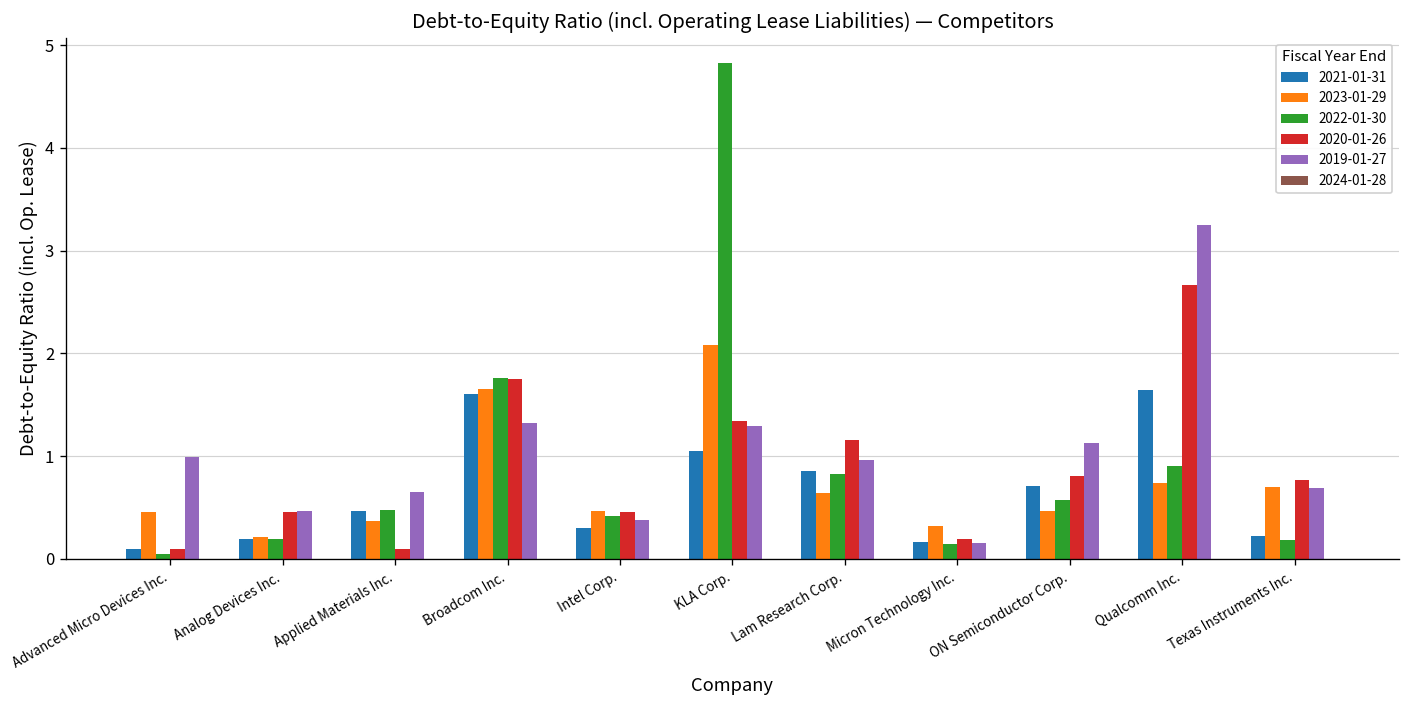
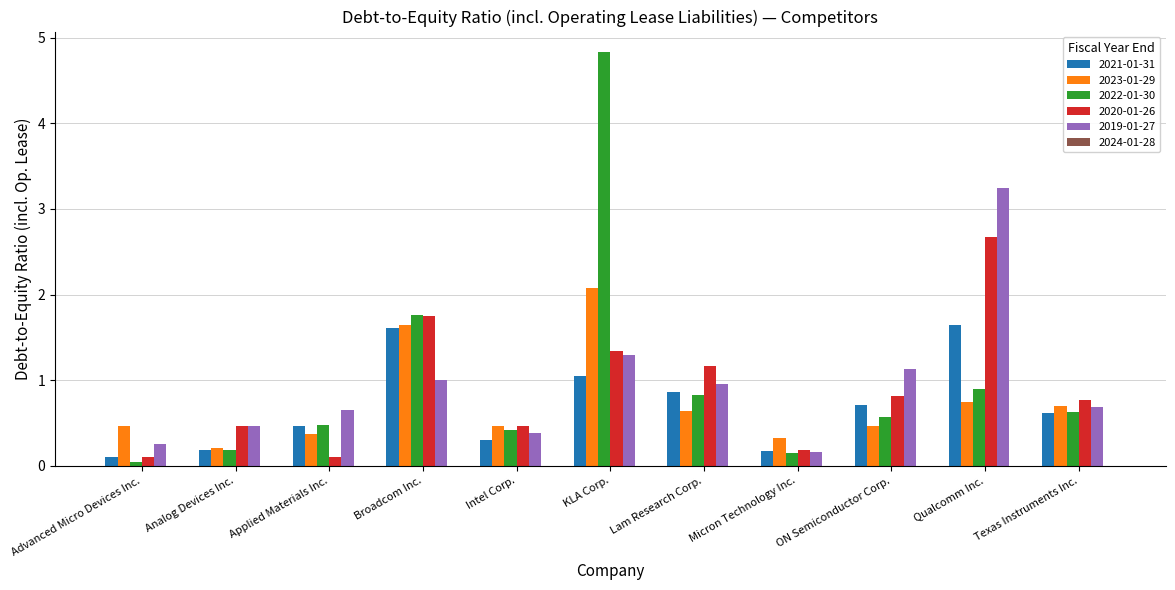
  {
    "2021-01-31": {
      "Advanced Micro Devices Inc.": 0.1,
      "Analog Devices Inc.": 0.2,
      "Applied Materials Inc.": 0.5,
      "Broadcom Inc.": 1.6,
      "Intel Corp.": 0.3,
      "KLA Corp.": 1.1,
      "Lam Research Corp.": 0.9,
      "Micron Technology Inc.": 0.2,
      "ON Semiconductor Corp.": 0.7,
      "Qualcomm Inc.": 1.6,
-     "Texas Instruments Inc.": 0.2
+     "Texas Instruments Inc.": 0.6
    },
    "2023-01-29": {
      "Advanced Micro Devices Inc.": 0.5,
      "Analog Devices Inc.": 0.2,
      "Applied Materials Inc.": 0.4,
      "Broadcom Inc.": 1.7,
      "Intel Corp.": 0.5,
      "KLA Corp.": 2.1,
      "Lam Research Corp.": 0.6,
      "Micron Technology Inc.": 0.3,
      "ON Semiconductor Corp.": 0.5,
      "Qualcomm Inc.": 0.7,
      "Texas Instruments Inc.": 0.7
    },
    "2022-01-30": {
      "Advanced Micro Devices Inc.": 0.1,
      "Analog Devices Inc.": 0.2,
      "Applied Materials Inc.": 0.5,
      "Broadcom Inc.": 1.8,
      "Intel Corp.": 0.4,
      "KLA Corp.": 4.8,
      "Lam Research Corp.": 0.8,
      "Micron Technology Inc.": 0.2,
      "ON Semiconductor Corp.": 0.6,
      "Qualcomm Inc.": 0.9,
-     "Texas Instruments Inc.": 0.2
+     "Texas Instruments Inc.": 0.6
    },
    "2020-01-26": {
      "Advanced Micro Devices Inc.": 0.1,
      "Analog Devices Inc.": 0.5,
      "Applied Materials Inc.": 0.1,
      "Broadcom Inc.": 1.8,
      "Intel Corp.": 0.5,
      "KLA Corp.": 1.3,
      "Lam Research Corp.": 1.2,
      "Micron Technology Inc.": 0.2,
      "ON Semiconductor Corp.": 0.8,
      "Qualcomm Inc.": 2.7,
      "Texas Instruments Inc.": 0.8
    },
    "2019-01-27": {
-     "Advanced Micro Devices Inc.": 1.0,
+     "Advanced Micro Devices Inc.": 0.3,
      "Analog Devices Inc.": 0.5,
      "Applied Materials Inc.": 0.7,
-     "Broadcom Inc.": 1.3,
+     "Broadcom Inc.": 1.0,
      "Intel Corp.": 0.4,
      "KLA Corp.": 1.3,
      "Lam Research Corp.": 1.0,
      "Micron Technology Inc.": 0.2,
      "ON Semiconductor Corp.": 1.1,
      "Qualcomm Inc.": 3.3,
      "Texas Instruments Inc.": 0.7
    },
    "2024-01-28": {
      "Advanced Micro Devices Inc.": 0.0,
      "Analog Devices Inc.": 0.0,
      "Applied Materials Inc.": 0.0,
      "Broadcom Inc.": 0.0,
      "Intel Corp.": 0.0,
      "KLA Corp.": 0.0,
      "Lam Research Corp.": 0.0,
      "Micron Technology Inc.": 0.0,
      "ON Semiconductor Corp.": 0.0,
      "Qualcomm Inc.": 0.0,
      "Texas Instruments Inc.": 0.0
    }
  }
